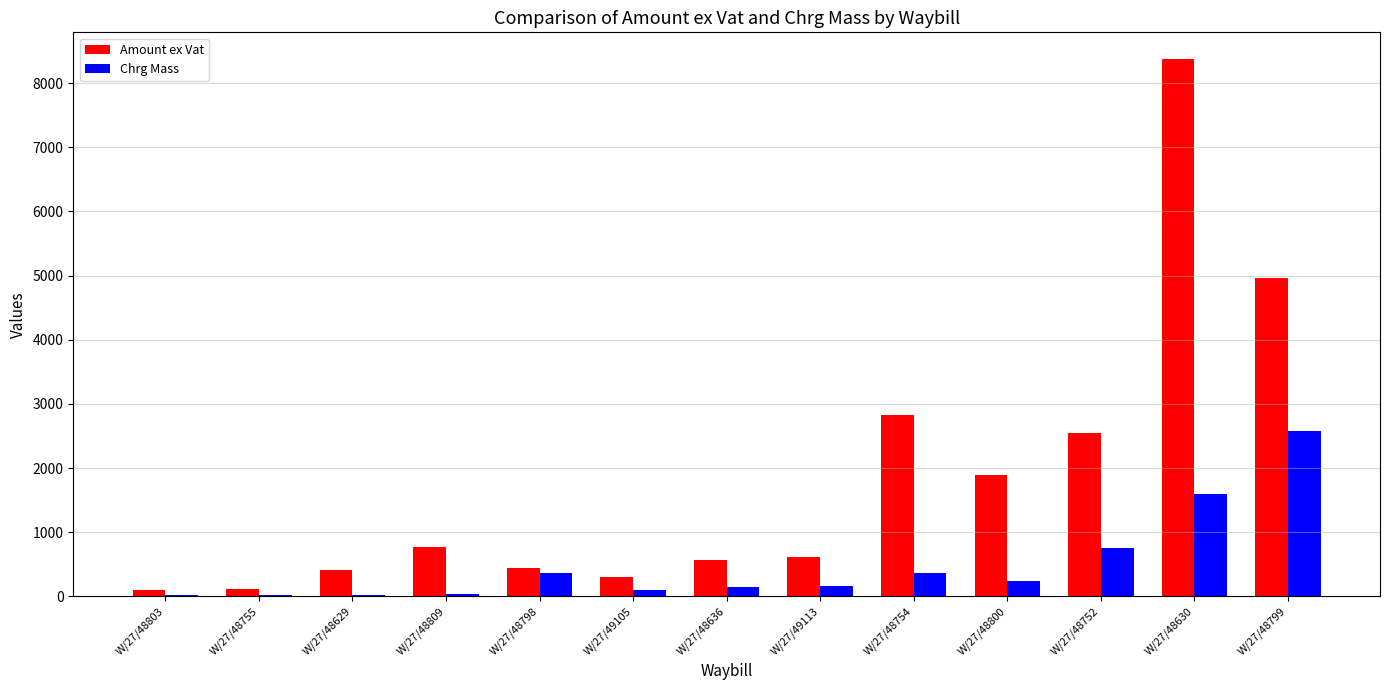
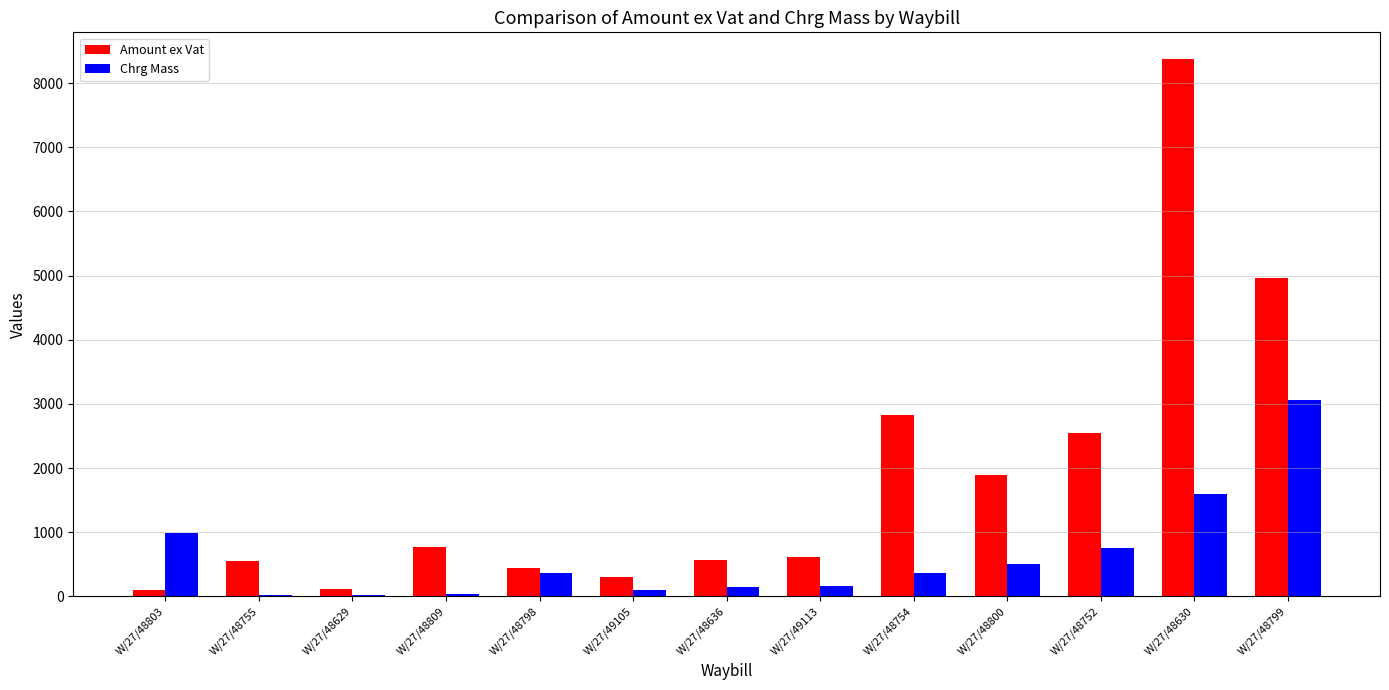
  {
    "Amount ex Vat": {
      "W/27/48803": 100,
-     "W/27/48755": 100,
-     "W/27/48629": 400,
+     "W/27/48755": 600,
+     "W/27/48629": 100,
      "W/27/48809": 800,
      "W/27/48798": 400,
      "W/27/49105": 300,
      "W/27/48636": 600,
      "W/27/49113": 600,
      "W/27/48754": 2800,
      "W/27/48800": 1900,
      "W/27/48752": 2500,
      "W/27/48630": 8400,
      "W/27/48799": 5000
    },
    "Chrg Mass": {
-     "W/27/48803": 0,
+     "W/27/48803": 1000,
      "W/27/48798": 400,
      "W/27/49105": 100,
      "W/27/48636": 200,
      "W/27/49113": 200,
      "W/27/48754": 400,
-     "W/27/48800": 200,
+     "W/27/48800": 500,
      "W/27/48752": 800,
      "W/27/48630": 1600,
-     "W/27/48799": 2600
+     "W/27/48799": 3100
    }
  }
